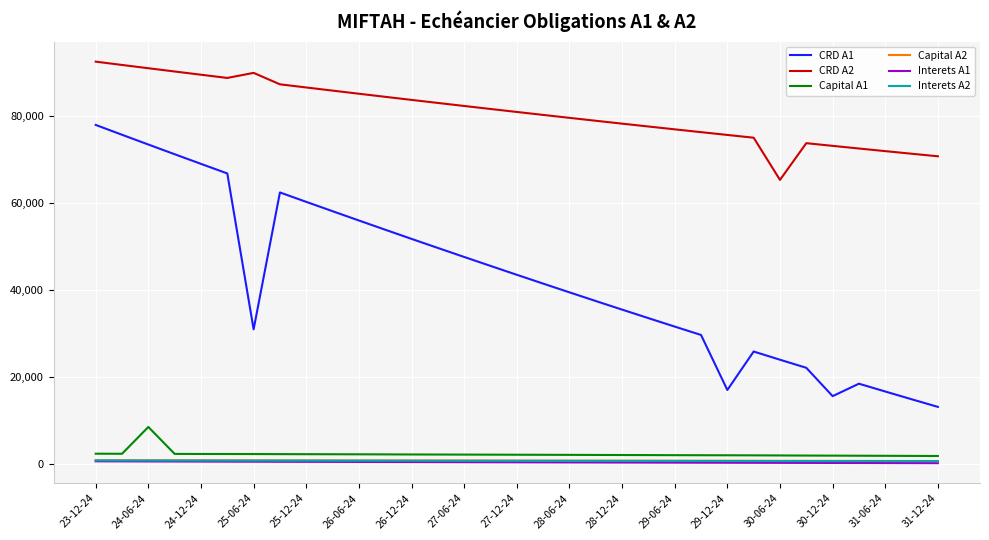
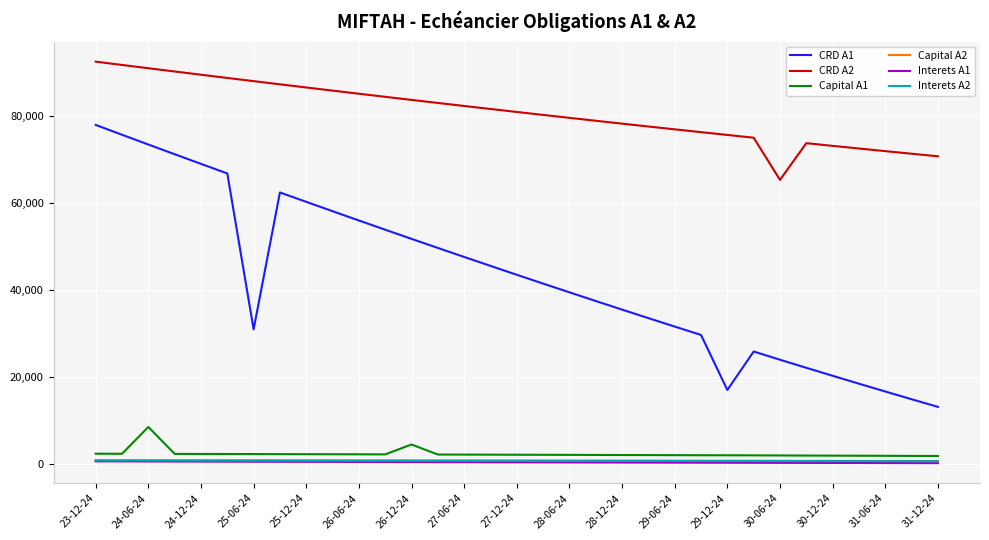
  {
    "CRD A1": {
      "23-12-24": "78,000",
      "24-06-24": "74,000",
      "24-12-24": "69,000",
      "25-06-24": "31,000",
      "25-12-24": "60,000",
      "26-06-24": "56,000",
      "26-12-24": "52,000",
      "27-06-24": "48,000",
      "27-12-24": "44,000",
      "28-06-24": "39,000",
      "28-12-24": "35,000",
      "29-06-24": "32,000",
      "29-12-24": "17,000",
      "30-06-24": "24,000",
-     "30-12-24": "16,000",
+     "30-12-24": "20,000",
      "31-06-24": "17,000",
      "31-12-24": "13,000"
    },
    "CRD A2": {
      "23-12-24": "93,000",
      "24-06-24": "91,000",
      "24-12-24": "90,000",
-     "25-06-24": "90,000",
+     "25-06-24": "88,000",
      "25-12-24": "87,000",
      "26-06-24": "85,000",
      "26-12-24": "84,000",
      "27-06-24": "82,000",
      "27-12-24": "81,000",
      "28-06-24": "80,000",
      "28-12-24": "78,000",
      "29-06-24": "77,000",
      "29-12-24": "76,000",
      "30-06-24": "65,000",
      "30-12-24": "73,000",
      "31-06-24": "72,000",
      "31-12-24": "71,000"
    },
    "Capital A1": {
      "23-12-24": "2,000",
      "24-06-24": "8,000",
      "24-12-24": "2,000",
      "25-06-24": "2,000",
      "25-12-24": "2,000",
      "26-06-24": "2,000",
-     "26-12-24": "2,000",
+     "26-12-24": "4,000",
      "27-06-24": "2,000",
      "27-12-24": "2,000",
      "28-06-24": "2,000",
      "28-12-24": "2,000",
      "29-06-24": "2,000",
      "29-12-24": "2,000",
      "30-06-24": "2,000",
      "30-12-24": "2,000",
      "31-06-24": "2,000",
      "31-12-24": "2,000"
    }
  }
